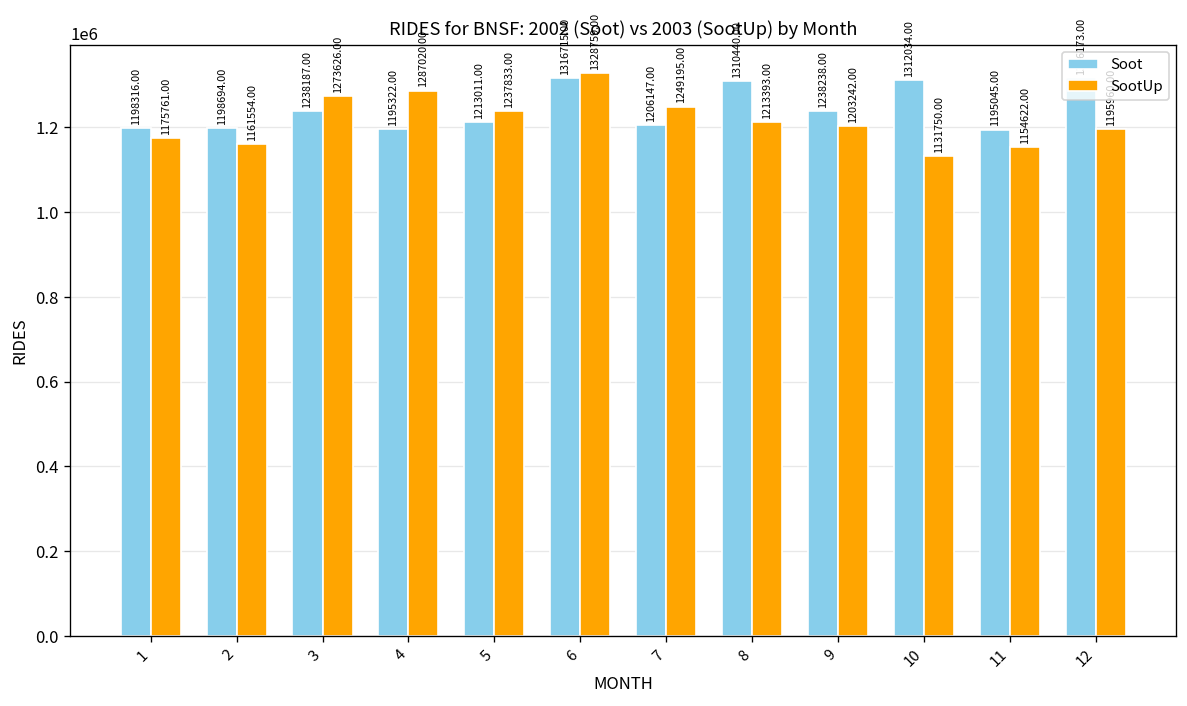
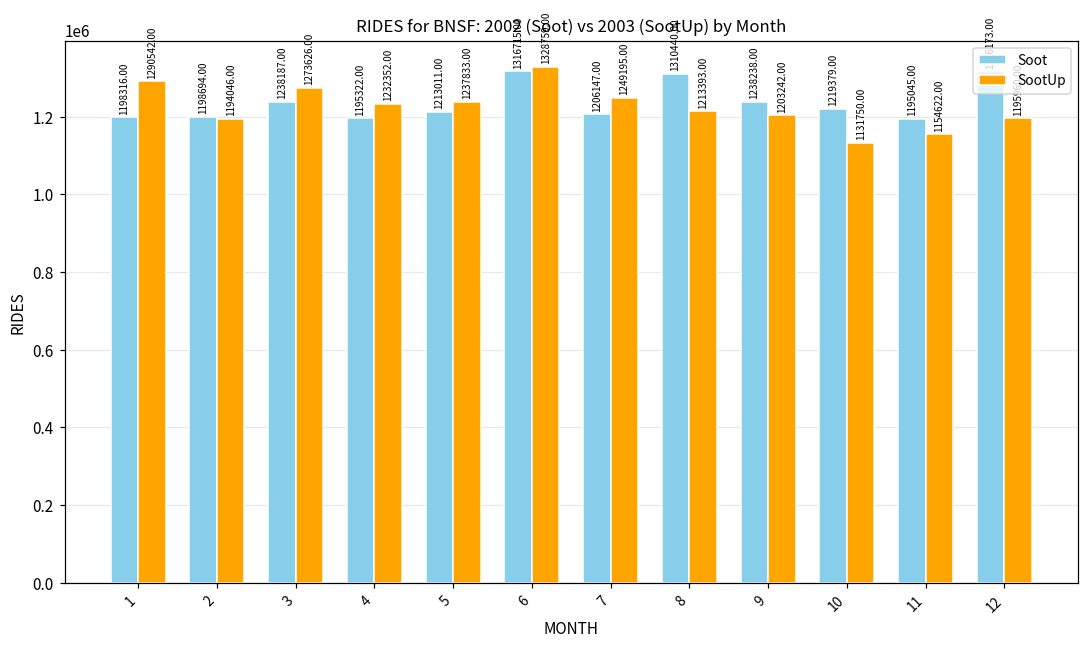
  {
    "Soot": {
      "1": 1198316.00,
      "2": 1198694.00,
      "3": 1238187.00,
      "4": 1195322.00,
      "5": 1213011.00,
      "6": 1316715.00,
      "7": 1206147.00,
      "8": 1310440.00,
      "9": 1238238.00,
-     "10": 1312034.00,
+     "10": 1219379.00,
      "11": 1195045.00
    },
    "SootUp": {
-     "1": 1175761.00,
-     "2": 1161554.00,
+     "1": 1290542.00,
+     "2": 1194046.00,
      "3": 1273626.00,
-     "4": 1287020.00,
+     "4": 1232352.00,
      "5": 1237833.00,
      "6": 1328759.00,
      "7": 1249195.00,
      "8": 1213393.00,
      "9": 1203242.00,
      "10": 1131750.00,
      "11": 1154622.00
    }
  }
